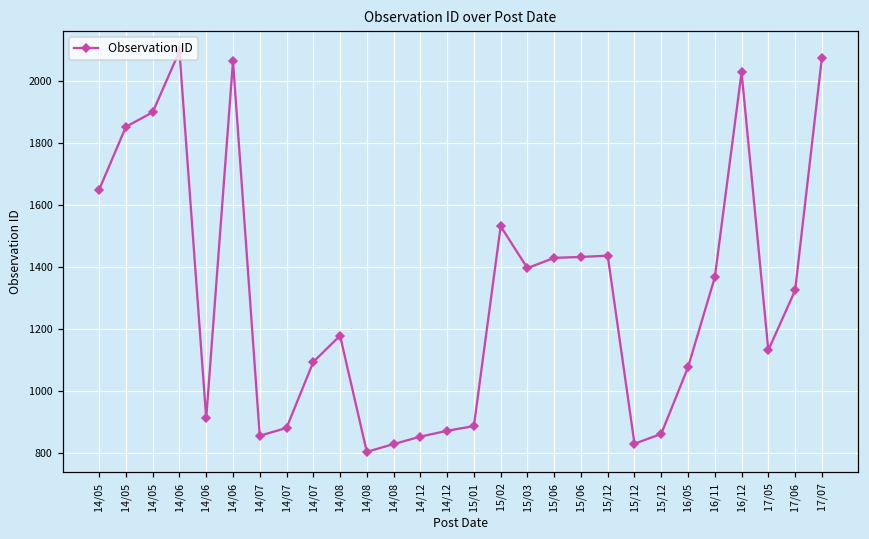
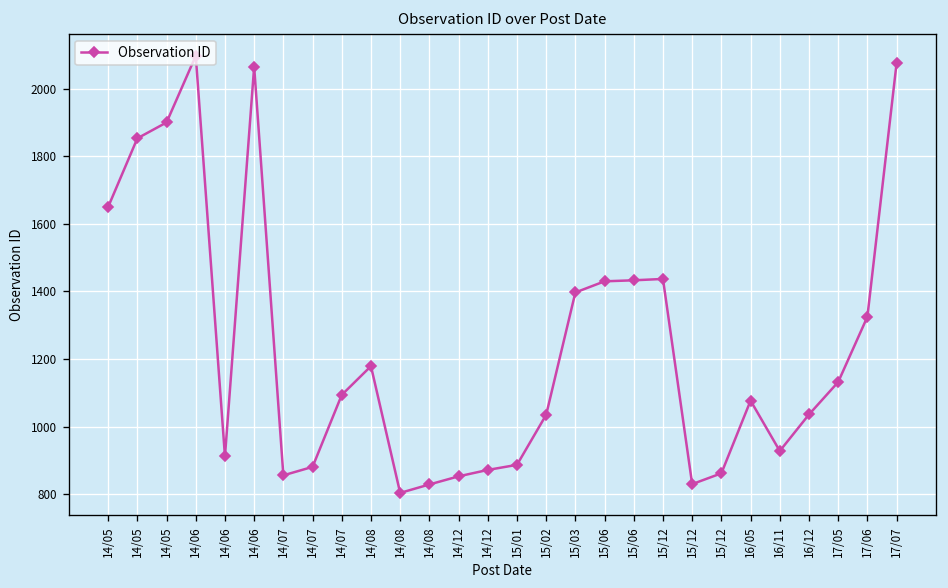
  {
    "15/01": 890,
-   "15/02": 1530,
+   "15/02": 1040,
    "15/03": 1400,
    "16/05": 1080,
-   "16/11": 1370,
-   "16/12": 2030,
+   "16/11": 930,
+   "16/12": 1040,
    "17/05": 1130,
    "17/06": 1330,
    "17/07": 2080
  }
